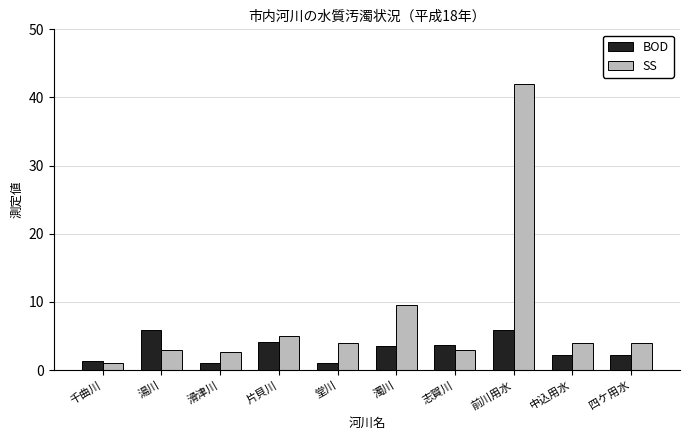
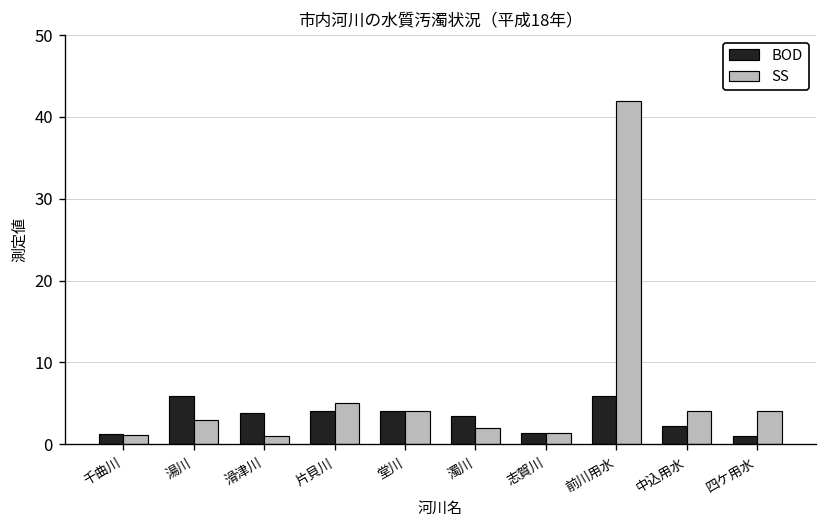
  {
    "BOD": {
      "千曲川": 1,
      "湯川": 6,
-     "滑津川": 1,
+     "滑津川": 4,
      "片貝川": 4,
-     "堂川": 1,
+     "堂川": 4,
      "濁川": 4,
-     "志賀川": 4,
+     "志賀川": 1,
      "前川用水": 6,
      "中込用水": 2,
-     "四ケ用水": 2
+     "四ケ用水": 1
    },
    "SS": {
      "千曲川": 1,
      "湯川": 3,
-     "滑津川": 3,
+     "滑津川": 1,
      "片貝川": 5,
      "堂川": 4,
-     "濁川": 10,
-     "志賀川": 3,
+     "濁川": 2,
+     "志賀川": 1,
      "前川用水": 42,
      "中込用水": 4,
      "四ケ用水": 4
    }
  }
